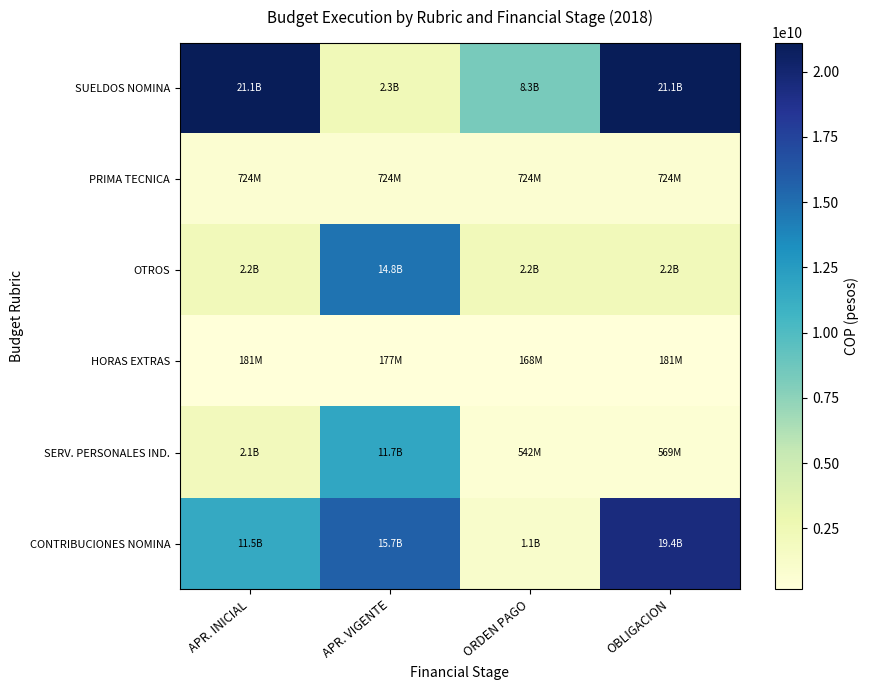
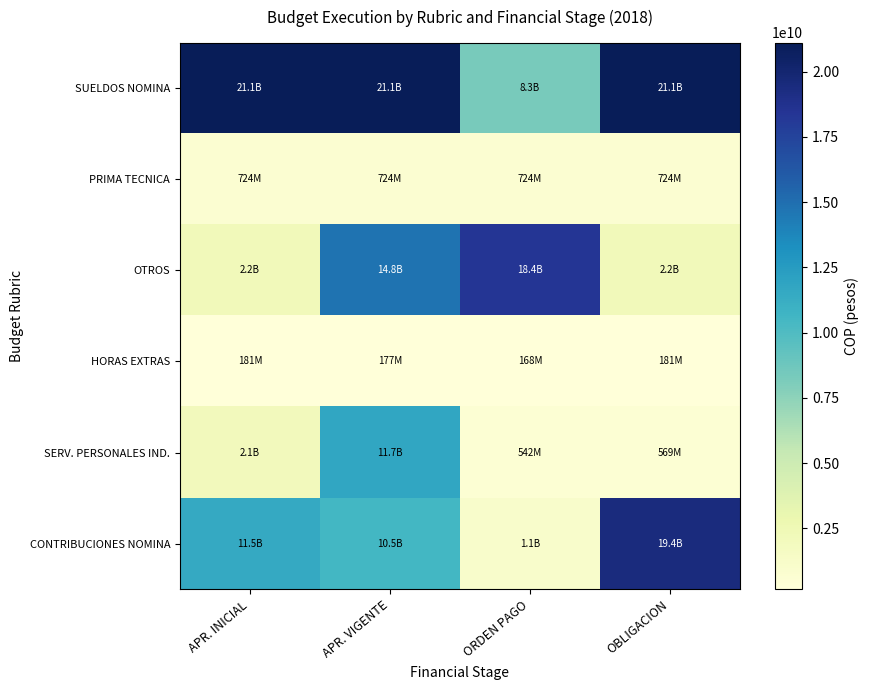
  {
    "SUELDOS NOMINA": {
      "APR. INICIAL": "21.1B",
-     "APR. VIGENTE": "2.3B",
+     "APR. VIGENTE": "21.1B",
      "ORDEN PAGO": "8.3B",
      "OBLIGACION": "21.1B"
    },
    "PRIMA TECNICA": {
      "APR. INICIAL": "724M",
      "APR. VIGENTE": "724M",
      "ORDEN PAGO": "724M",
      "OBLIGACION": "724M"
    },
    "OTROS": {
      "APR. INICIAL": "2.2B",
      "APR. VIGENTE": "14.8B",
-     "ORDEN PAGO": "2.2B",
+     "ORDEN PAGO": "18.4B",
      "OBLIGACION": "2.2B"
    },
    "HORAS EXTRAS": {
      "APR. INICIAL": "181M",
      "APR. VIGENTE": "177M",
      "ORDEN PAGO": "168M",
      "OBLIGACION": "181M"
    },
    "SERV. PERSONALES IND.": {
      "APR. INICIAL": "2.1B",
      "APR. VIGENTE": "11.7B",
      "ORDEN PAGO": "542M",
      "OBLIGACION": "569M"
    },
    "CONTRIBUCIONES NOMINA": {
      "APR. INICIAL": "11.5B",
-     "APR. VIGENTE": "15.7B",
+     "APR. VIGENTE": "10.5B",
      "ORDEN PAGO": "1.1B",
      "OBLIGACION": "19.4B"
    }
  }
